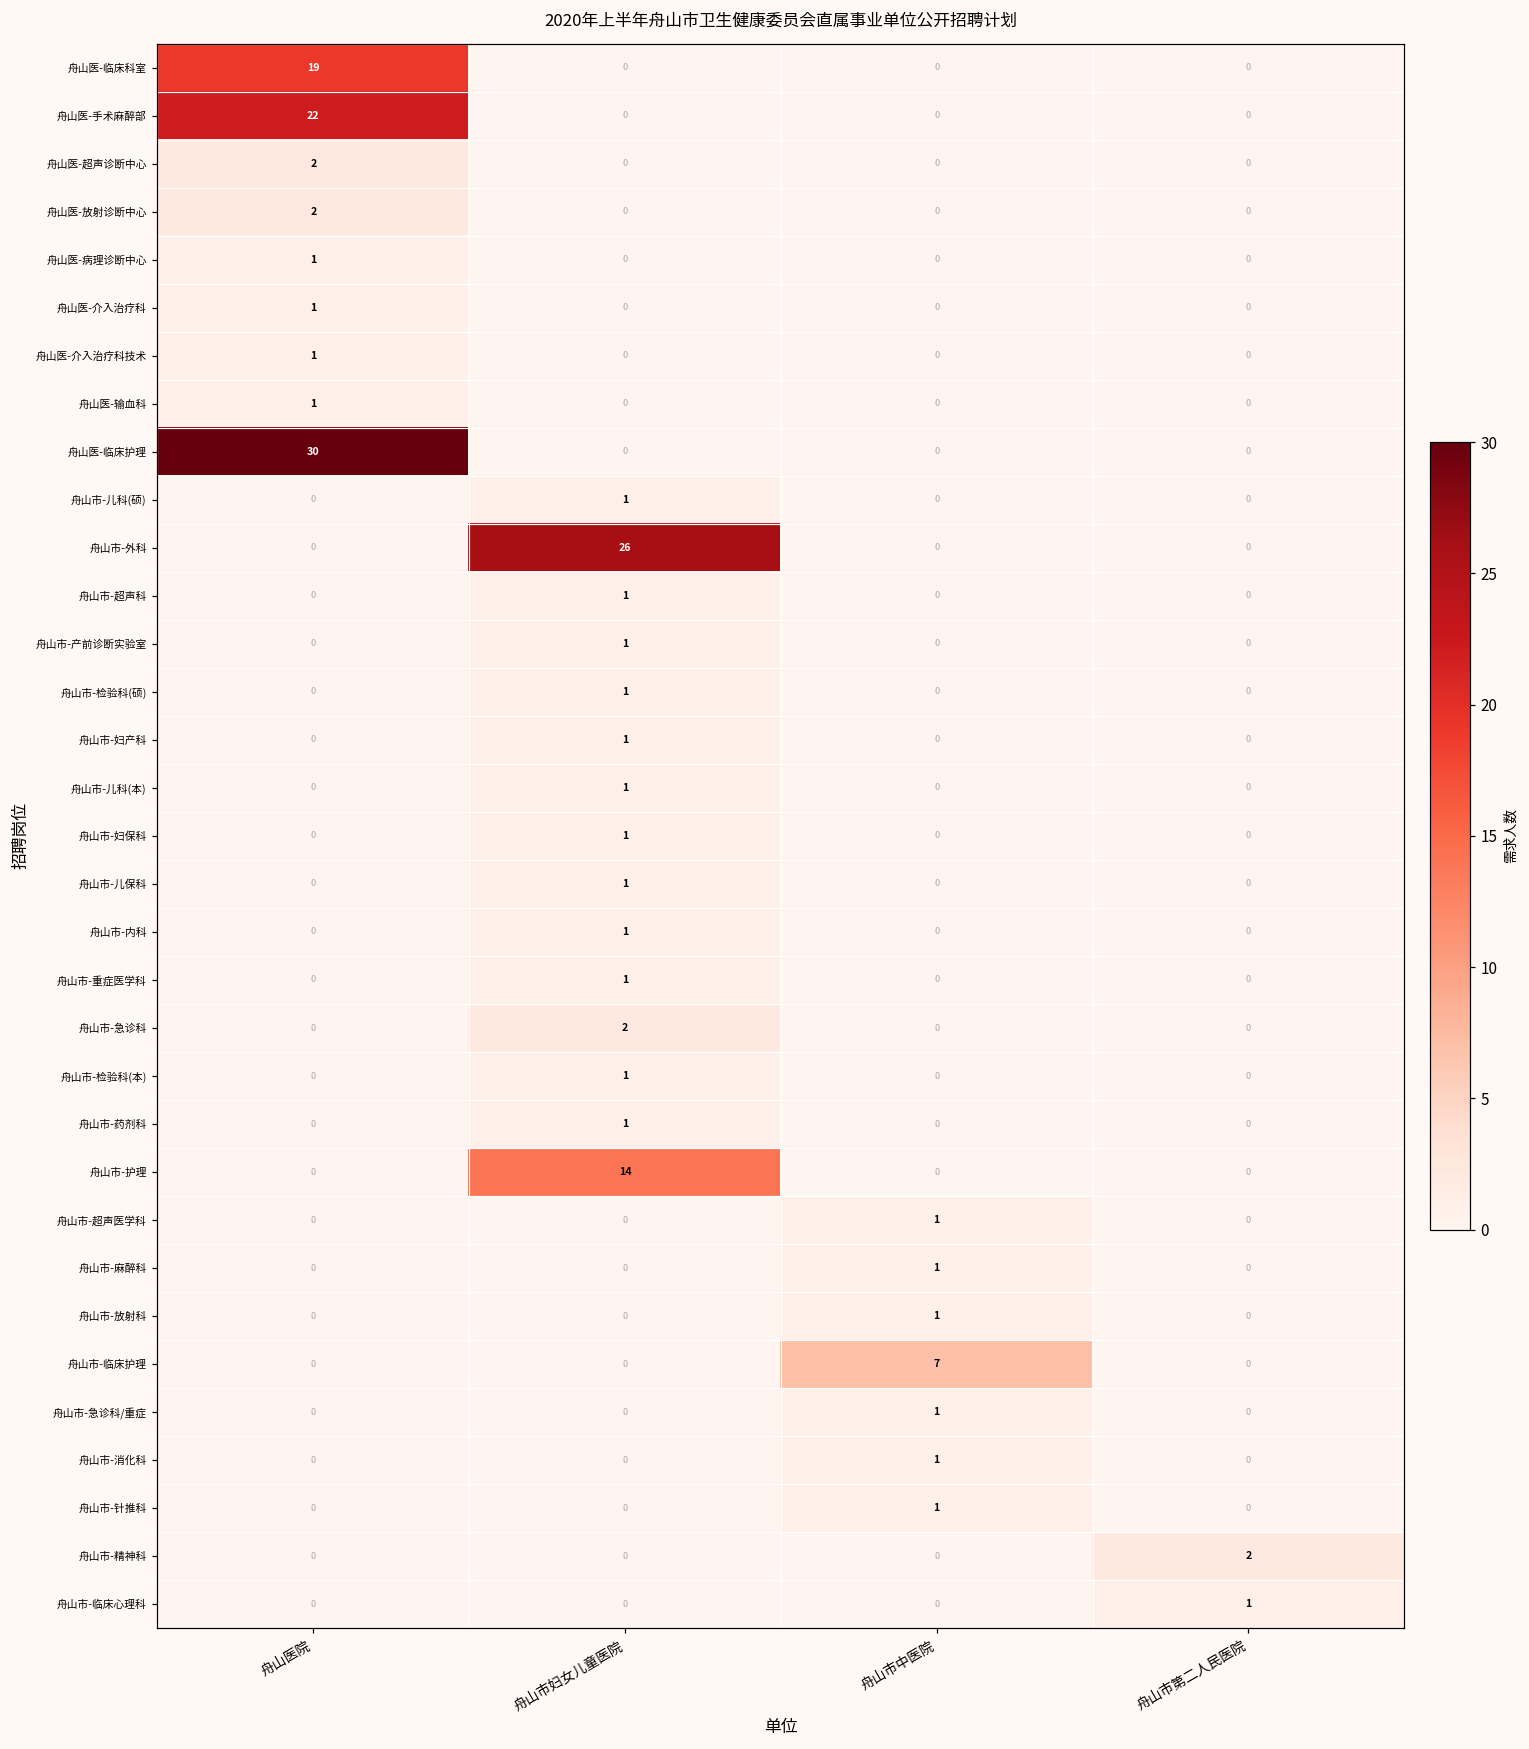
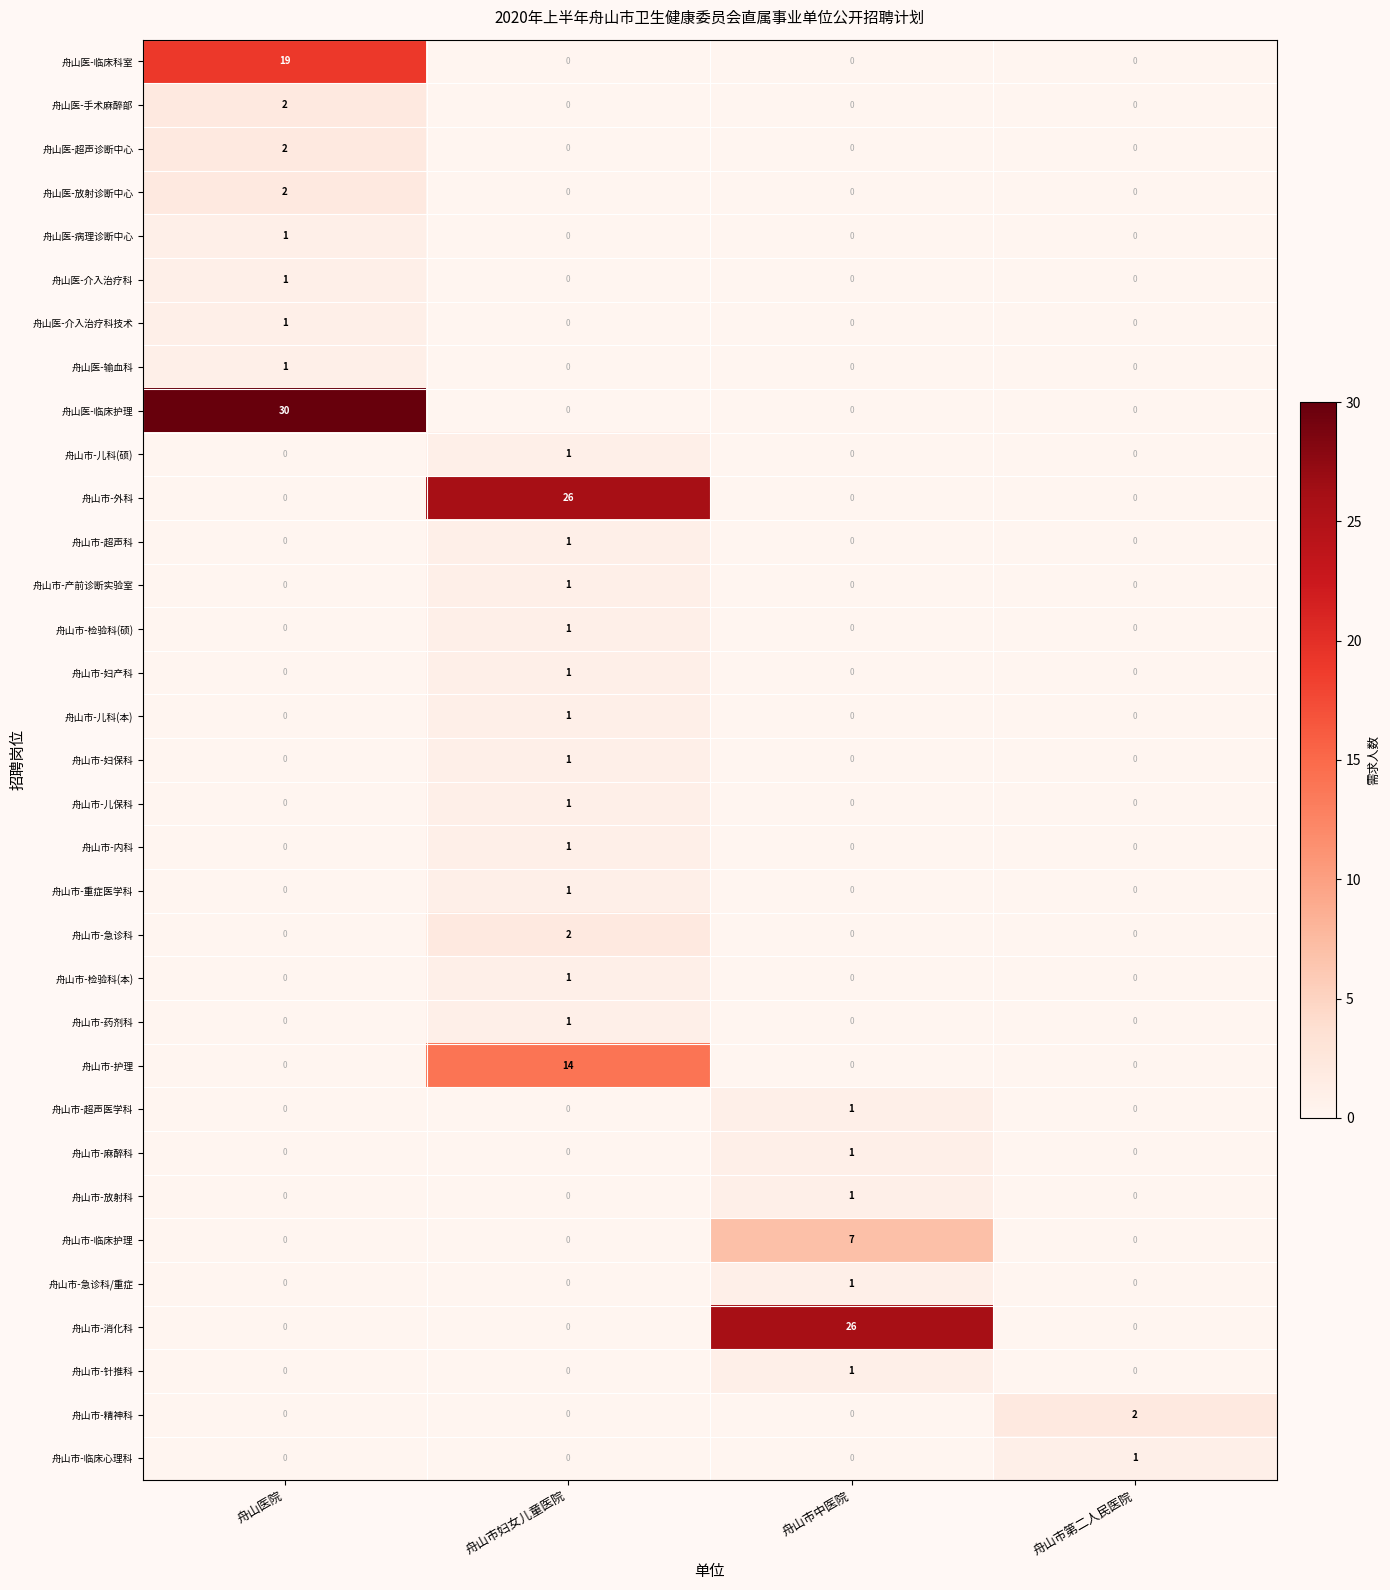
  {
    "舟山医-临床科室": {
      "舟山医院": 19,
      "舟山市妇女儿童医院": 0,
      "舟山市中医院": 0,
      "舟山市第二人民医院": 0
    },
    "舟山医-手术麻醉部": {
-     "舟山医院": 22,
+     "舟山医院": 2,
      "舟山市妇女儿童医院": 0,
      "舟山市中医院": 0,
      "舟山市第二人民医院": 0
    },
    "舟山医-超声诊断中心": {
      "舟山医院": 2,
      "舟山市妇女儿童医院": 0,
      "舟山市中医院": 0,
      "舟山市第二人民医院": 0
    },
    "舟山医-放射诊断中心": {
      "舟山医院": 2,
      "舟山市妇女儿童医院": 0,
      "舟山市中医院": 0,
      "舟山市第二人民医院": 0
    },
    "舟山医-病理诊断中心": {
      "舟山医院": 1,
      "舟山市妇女儿童医院": 0,
      "舟山市中医院": 0,
      "舟山市第二人民医院": 0
    },
    "舟山医-介入治疗科": {
      "舟山医院": 1,
      "舟山市妇女儿童医院": 0,
      "舟山市中医院": 0,
      "舟山市第二人民医院": 0
    },
    "舟山医-介入治疗科技术": {
      "舟山医院": 1,
      "舟山市妇女儿童医院": 0,
      "舟山市中医院": 0,
      "舟山市第二人民医院": 0
    },
    "舟山医-输血科": {
      "舟山医院": 1,
      "舟山市妇女儿童医院": 0,
      "舟山市中医院": 0,
      "舟山市第二人民医院": 0
    },
    "舟山医-临床护理": {
      "舟山医院": 30,
      "舟山市妇女儿童医院": 0,
      "舟山市中医院": 0,
      "舟山市第二人民医院": 0
    },
    "舟山市-儿科(硕)": {
      "舟山医院": 0,
      "舟山市妇女儿童医院": 1,
      "舟山市中医院": 0,
      "舟山市第二人民医院": 0
    },
    "舟山市-外科": {
      "舟山医院": 0,
      "舟山市妇女儿童医院": 26,
      "舟山市中医院": 0,
      "舟山市第二人民医院": 0
    },
    "舟山市-超声科": {
      "舟山医院": 0,
      "舟山市妇女儿童医院": 1,
      "舟山市中医院": 0,
      "舟山市第二人民医院": 0
    },
    "舟山市-产前诊断实验室": {
      "舟山医院": 0,
      "舟山市妇女儿童医院": 1,
      "舟山市中医院": 0,
      "舟山市第二人民医院": 0
    },
    "舟山市-检验科(硕)": {
      "舟山医院": 0,
      "舟山市妇女儿童医院": 1,
      "舟山市中医院": 0,
      "舟山市第二人民医院": 0
    },
    "舟山市-妇产科": {
      "舟山医院": 0,
      "舟山市妇女儿童医院": 1,
      "舟山市中医院": 0,
      "舟山市第二人民医院": 0
    },
    "舟山市-儿科(本)": {
      "舟山医院": 0,
      "舟山市妇女儿童医院": 1,
      "舟山市中医院": 0,
      "舟山市第二人民医院": 0
    },
    "舟山市-妇保科": {
      "舟山医院": 0,
      "舟山市妇女儿童医院": 1,
      "舟山市中医院": 0,
      "舟山市第二人民医院": 0
    },
    "舟山市-儿保科": {
      "舟山医院": 0,
      "舟山市妇女儿童医院": 1,
      "舟山市中医院": 0,
      "舟山市第二人民医院": 0
    },
    "舟山市-内科": {
      "舟山医院": 0,
      "舟山市妇女儿童医院": 1,
      "舟山市中医院": 0,
      "舟山市第二人民医院": 0
    },
    "舟山市-重症医学科": {
      "舟山医院": 0,
      "舟山市妇女儿童医院": 1,
      "舟山市中医院": 0,
      "舟山市第二人民医院": 0
    },
    "舟山市-急诊科": {
      "舟山医院": 0,
      "舟山市妇女儿童医院": 2,
      "舟山市中医院": 0,
      "舟山市第二人民医院": 0
    },
    "舟山市-检验科(本)": {
      "舟山医院": 0,
      "舟山市妇女儿童医院": 1,
      "舟山市中医院": 0,
      "舟山市第二人民医院": 0
    },
    "舟山市-药剂科": {
      "舟山医院": 0,
      "舟山市妇女儿童医院": 1,
      "舟山市中医院": 0,
      "舟山市第二人民医院": 0
    },
    "舟山市-护理": {
      "舟山医院": 0,
      "舟山市妇女儿童医院": 14,
      "舟山市中医院": 0,
      "舟山市第二人民医院": 0
    },
    "舟山市-超声医学科": {
      "舟山医院": 0,
      "舟山市妇女儿童医院": 0,
      "舟山市中医院": 1,
      "舟山市第二人民医院": 0
    },
    "舟山市-麻醉科": {
      "舟山医院": 0,
      "舟山市妇女儿童医院": 0,
      "舟山市中医院": 1,
      "舟山市第二人民医院": 0
    },
    "舟山市-放射科": {
      "舟山医院": 0,
      "舟山市妇女儿童医院": 0,
      "舟山市中医院": 1,
      "舟山市第二人民医院": 0
    },
    "舟山市-临床护理": {
      "舟山医院": 0,
      "舟山市妇女儿童医院": 0,
      "舟山市中医院": 7,
      "舟山市第二人民医院": 0
    },
    "舟山市-急诊科/重症": {
      "舟山医院": 0,
      "舟山市妇女儿童医院": 0,
      "舟山市中医院": 1,
      "舟山市第二人民医院": 0
    },
    "舟山市-消化科": {
      "舟山医院": 0,
      "舟山市妇女儿童医院": 0,
-     "舟山市中医院": 1,
+     "舟山市中医院": 26,
      "舟山市第二人民医院": 0
    },
    "舟山市-针推科": {
      "舟山医院": 0,
      "舟山市妇女儿童医院": 0,
      "舟山市中医院": 1,
      "舟山市第二人民医院": 0
    },
    "舟山市-精神科": {
      "舟山医院": 0,
      "舟山市妇女儿童医院": 0,
      "舟山市中医院": 0,
      "舟山市第二人民医院": 2
    },
    "舟山市-临床心理科": {
      "舟山医院": 0,
      "舟山市妇女儿童医院": 0,
      "舟山市中医院": 0,
      "舟山市第二人民医院": 1
    }
  }
